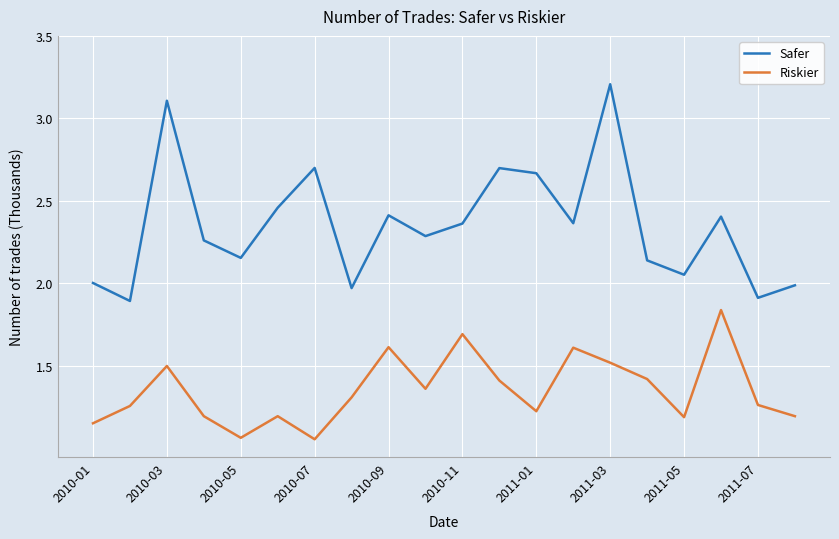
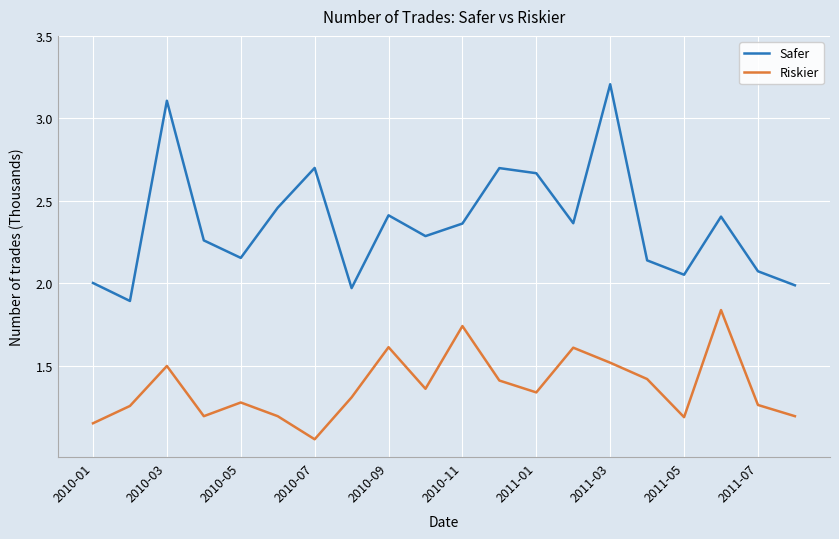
  {
    "Safer": {
      "2010-01": 2.00,
      "2010-03": 3.11,
      "2010-05": 2.16,
      "2010-07": 2.70,
      "2010-09": 2.41,
      "2010-11": 2.36,
      "2011-01": 2.67,
      "2011-03": 3.21,
      "2011-05": 2.05,
-     "2011-07": 1.91
+     "2011-07": 2.07
    },
    "Riskier": {
      "2010-01": 1.15,
      "2010-03": 1.50,
-     "2010-05": 1.07,
+     "2010-05": 1.28,
      "2010-07": 1.06,
      "2010-09": 1.61,
-     "2010-11": 1.69,
-     "2011-01": 1.23,
+     "2010-11": 1.74,
+     "2011-01": 1.34,
      "2011-03": 1.52,
      "2011-05": 1.19,
      "2011-07": 1.26
    }
  }
